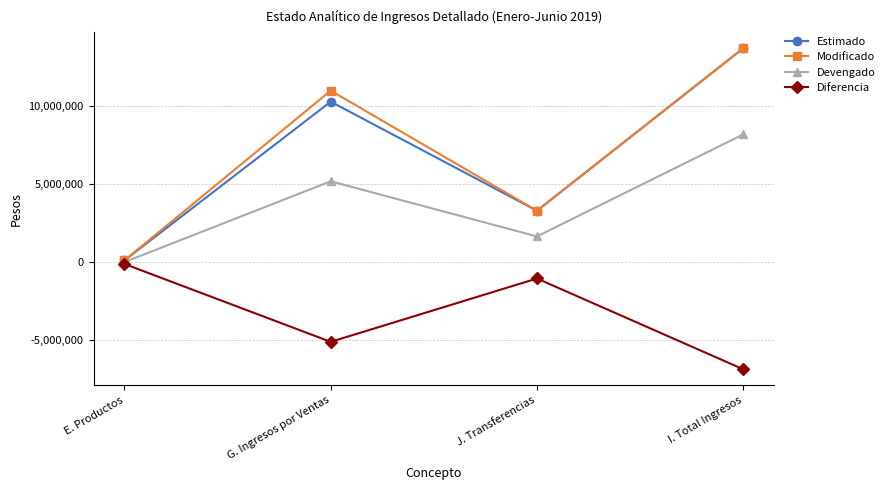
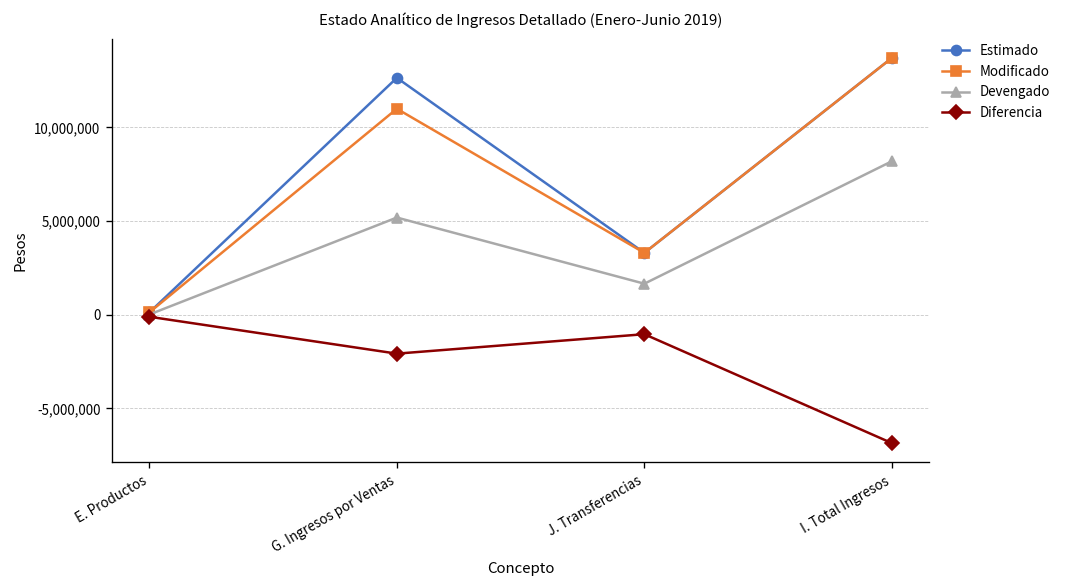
  {
    "Estimado": {
-     "G. Ingresos por Ventas": "10,300,000"
+     "G. Ingresos por Ventas": "12,600,000"
    },
    "Modificado": {
      "G. Ingresos por Ventas": "11,000,000"
    },
    "Devengado": {
      "G. Ingresos por Ventas": "5,200,000",
      "J. Transferencias": "1,700,000",
      "I. Total Ingresos": "8,200,000"
    },
    "Diferencia": {
-     "G. Ingresos por Ventas": "-5,100,000",
+     "G. Ingresos por Ventas": "-2,100,000",
      "J. Transferencias": "-1,000,000",
      "I. Total Ingresos": "-6,900,000"
    }
  }
